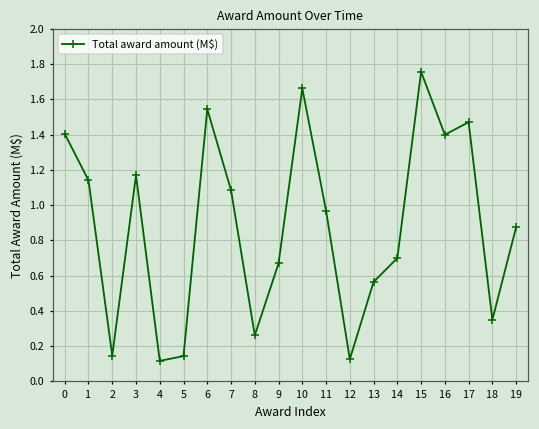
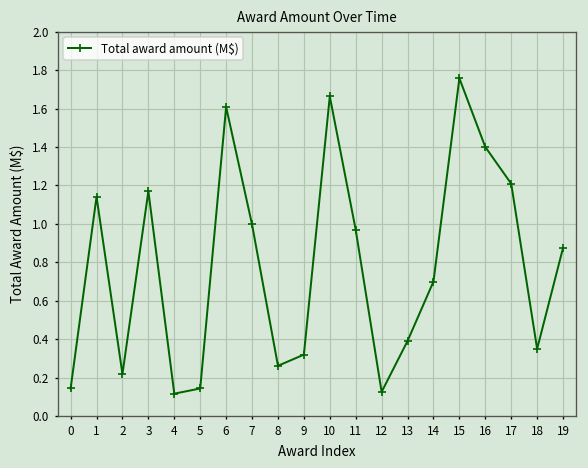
  {
-   "0": 1.41,
+   "0": 0.14,
    "1": 1.14,
-   "2": 0.15,
+   "2": 0.22,
    "3": 1.17,
    "4": 0.12,
    "5": 0.14,
-   "6": 1.55,
-   "7": 1.09,
+   "6": 1.61,
+   "7": 1.00,
    "8": 0.26,
-   "9": 0.67,
+   "9": 0.32,
    "10": 1.66,
    "11": 0.97,
    "12": 0.13,
-   "13": 0.57,
+   "13": 0.39,
    "14": 0.70,
    "15": 1.76,
    "16": 1.40,
-   "17": 1.47,
+   "17": 1.21,
    "18": 0.35,
    "19": 0.88
  }
